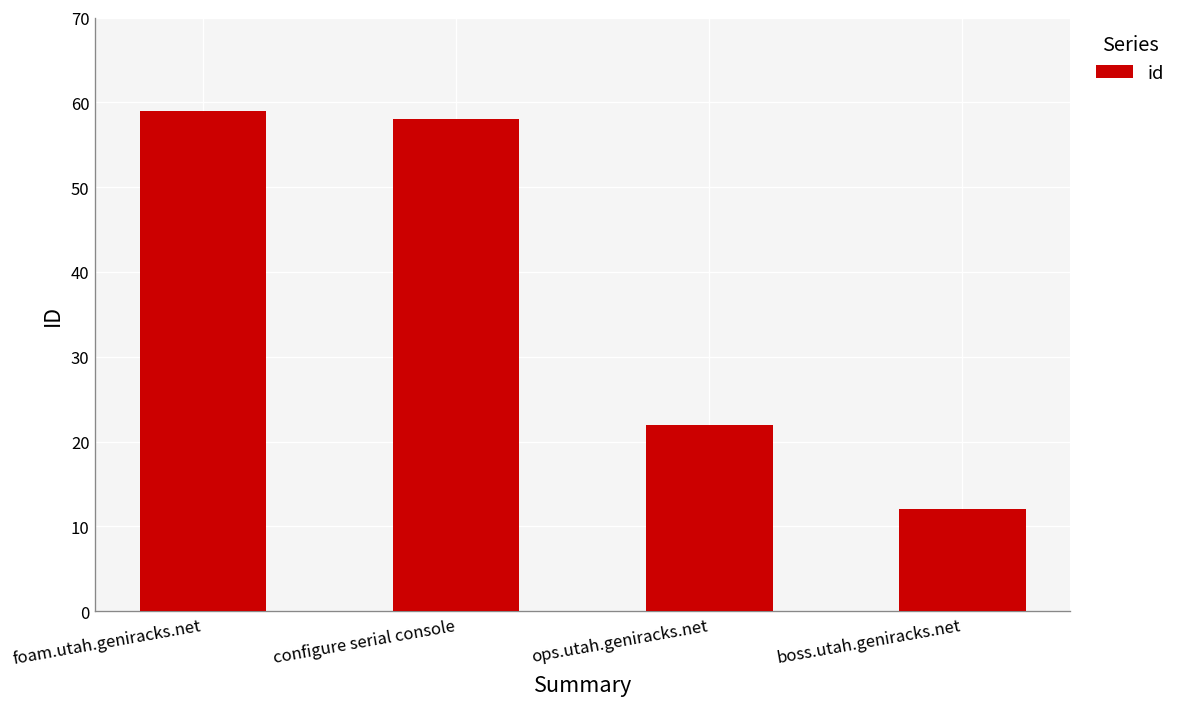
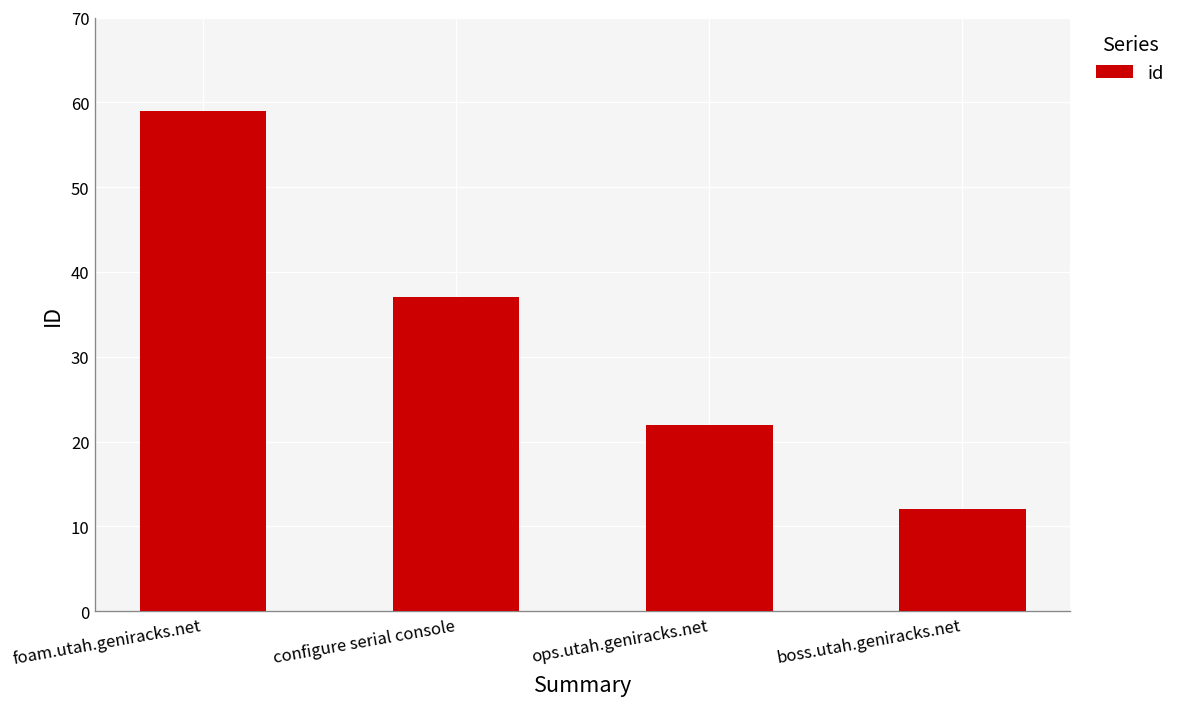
  {
    "foam.utah.geniracks.net": 59,
-   "configure serial console": 58,
+   "configure serial console": 37,
    "ops.utah.geniracks.net": 22,
    "boss.utah.geniracks.net": 12
  }
